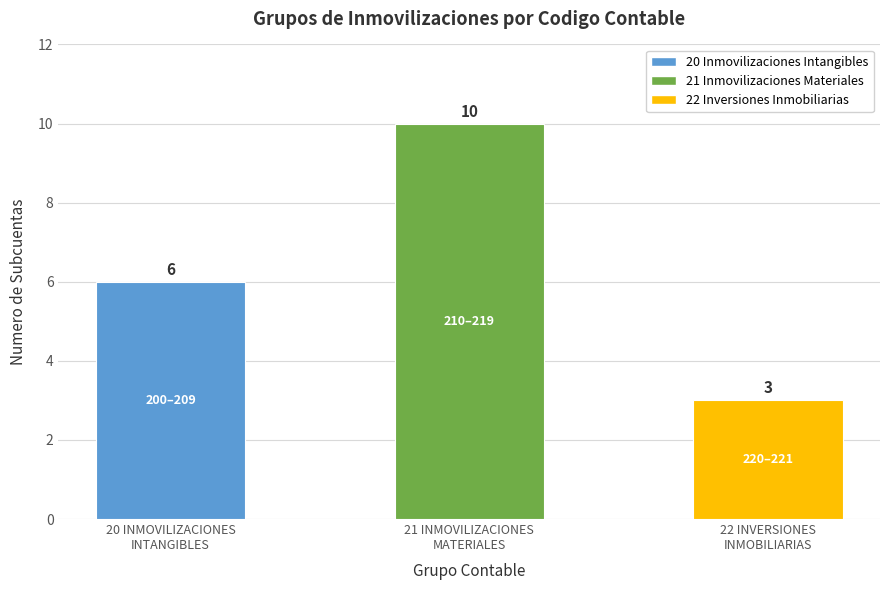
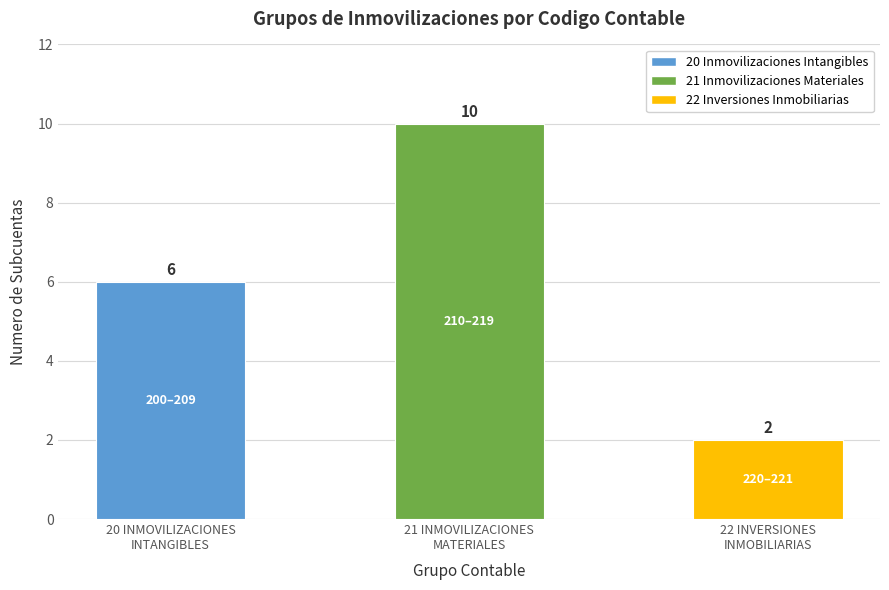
  {
    "20 INMOVILIZACIONES INTANGIBLES": 6,
    "21 INMOVILIZACIONES MATERIALES": 10,
-   "22 INVERSIONES INMOBILIARIAS": 3
+   "22 INVERSIONES INMOBILIARIAS": 2
  }
